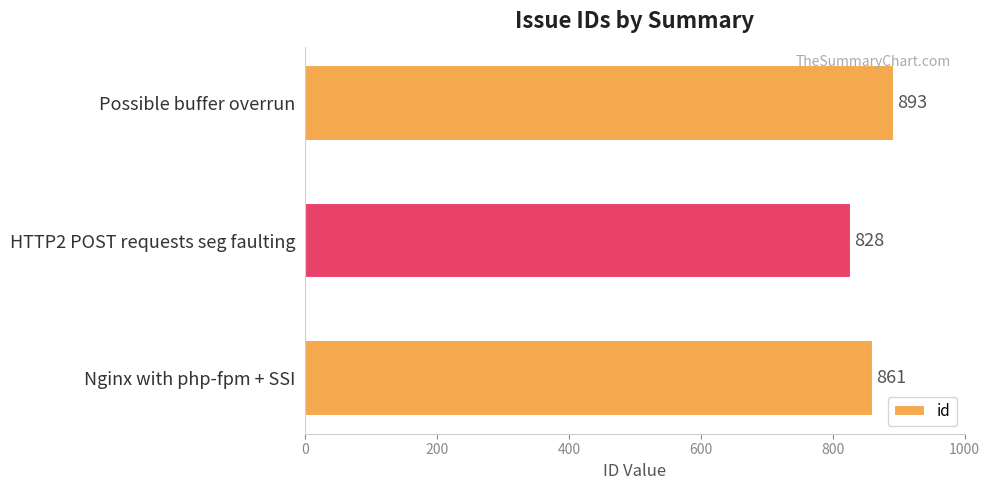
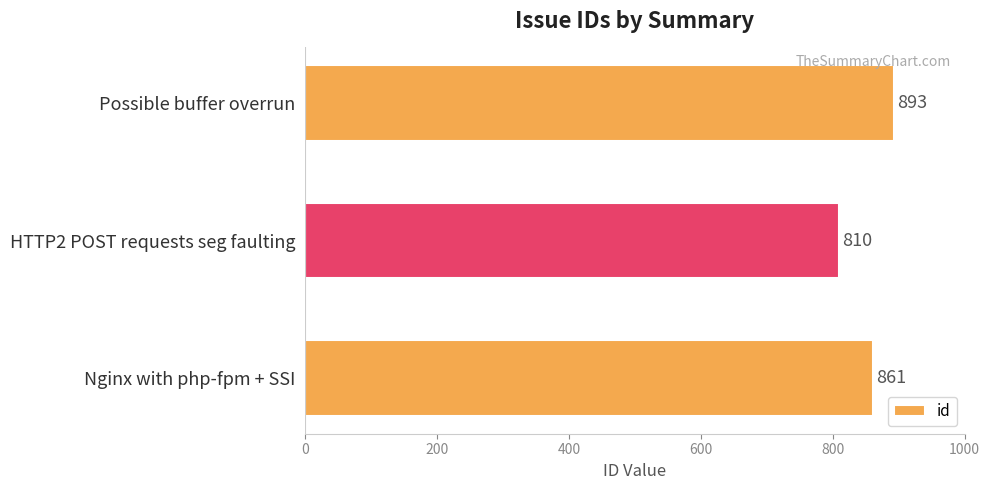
  {
    "Possible buffer overrun": 893,
-   "HTTP2 POST requests seg faulting": 828,
+   "HTTP2 POST requests seg faulting": 810,
    "Nginx with php-fpm + SSI": 861
  }
